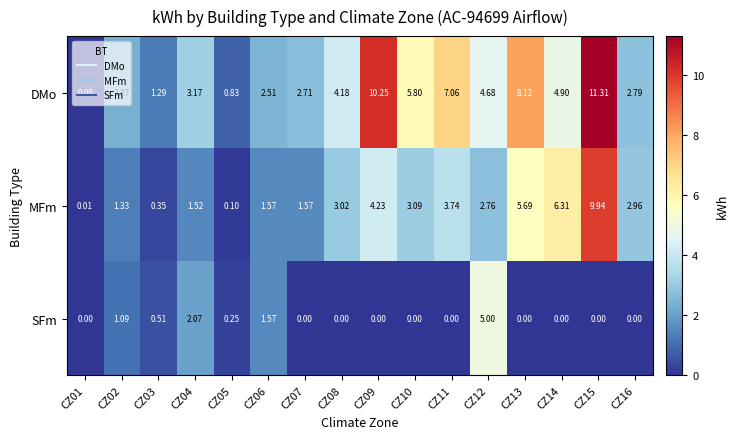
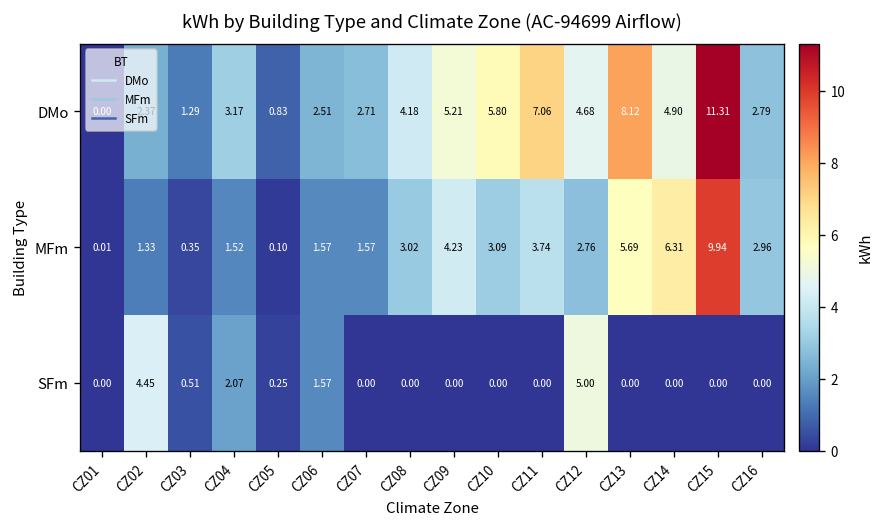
  {
    "DMo": {
      "CZ03": 1.29,
      "CZ04": 3.17,
      "CZ05": 0.83,
      "CZ06": 2.51,
      "CZ07": 2.71,
      "CZ08": 4.18,
-     "CZ09": 10.25,
+     "CZ09": 5.21,
      "CZ10": 5.80,
      "CZ11": 7.06,
      "CZ12": 4.68,
      "CZ13": 8.12,
      "CZ14": 4.90,
      "CZ15": 11.31,
      "CZ16": 2.79
    },
    "MFm": {
      "CZ01": 0.01,
      "CZ02": 1.33,
      "CZ03": 0.35,
      "CZ04": 1.52,
      "CZ05": 0.10,
      "CZ06": 1.57,
      "CZ07": 1.57,
      "CZ08": 3.02,
      "CZ09": 4.23,
      "CZ10": 3.09,
      "CZ11": 3.74,
      "CZ12": 2.76,
      "CZ13": 5.69,
      "CZ14": 6.31,
      "CZ15": 9.94,
      "CZ16": 2.96
    },
    "SFm": {
      "CZ01": 0.00,
-     "CZ02": 1.09,
+     "CZ02": 4.45,
      "CZ03": 0.51,
      "CZ04": 2.07,
      "CZ05": 0.25,
      "CZ06": 1.57,
      "CZ07": 0.00,
      "CZ08": 0.00,
      "CZ09": 0.00,
      "CZ10": 0.00,
      "CZ11": 0.00,
      "CZ12": 5.00,
      "CZ13": 0.00,
      "CZ14": 0.00,
      "CZ15": 0.00,
      "CZ16": 0.00
    }
  }
